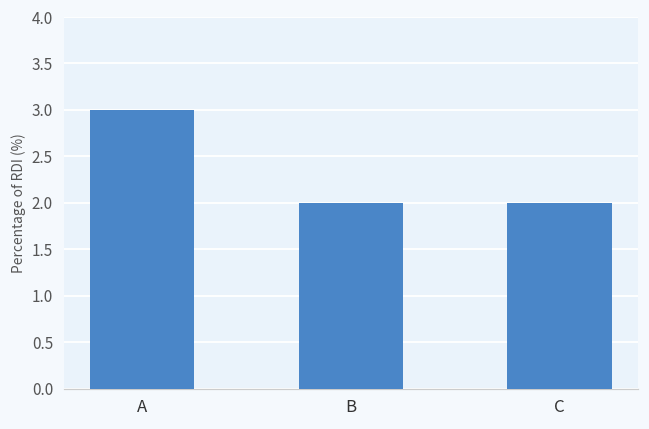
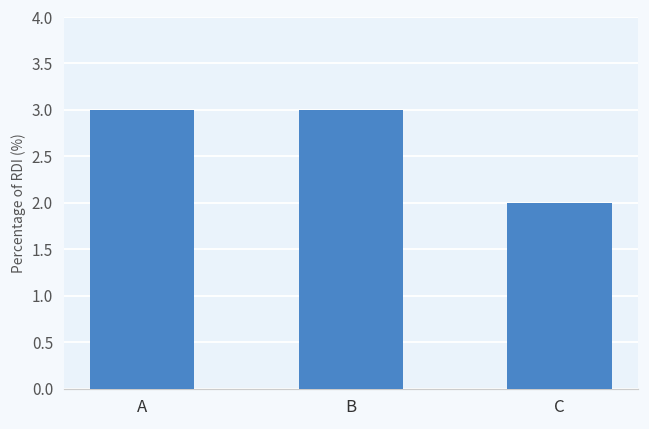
  {
    "A": 3,
-   "B": 2,
+   "B": 3,
    "C": 2
  }
